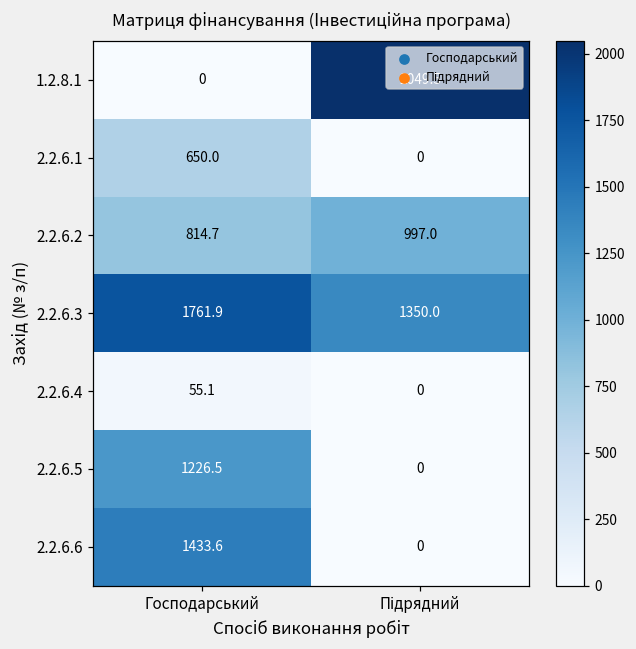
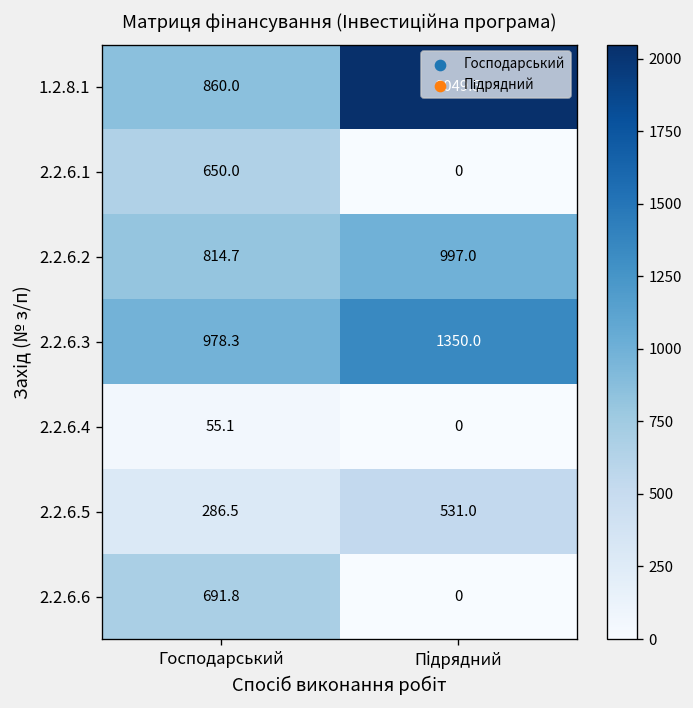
  {
    "1.2.8.1": {
-     "Господарський": 0
+     "Господарський": 860.0
    },
    "2.2.6.1": {
      "Господарський": 650.0,
      "Підрядний": 0
    },
    "2.2.6.2": {
      "Господарський": 814.7,
      "Підрядний": 997.0
    },
    "2.2.6.3": {
-     "Господарський": 1761.9,
+     "Господарський": 978.3,
      "Підрядний": 1350.0
    },
    "2.2.6.4": {
      "Господарський": 55.1,
      "Підрядний": 0
    },
    "2.2.6.5": {
-     "Господарський": 1226.5,
-     "Підрядний": 0
+     "Господарський": 286.5,
+     "Підрядний": 531.0
    },
    "2.2.6.6": {
-     "Господарський": 1433.6,
+     "Господарський": 691.8,
      "Підрядний": 0
    }
  }
